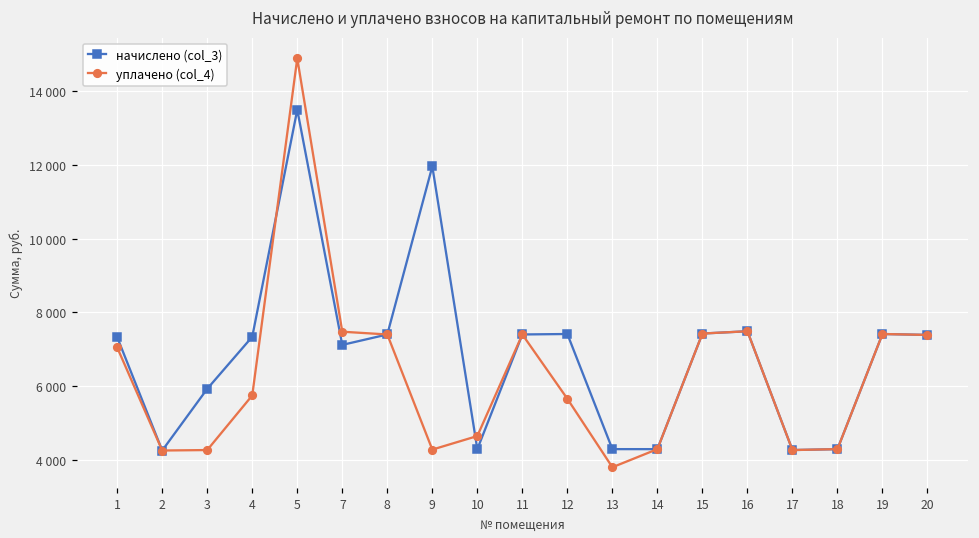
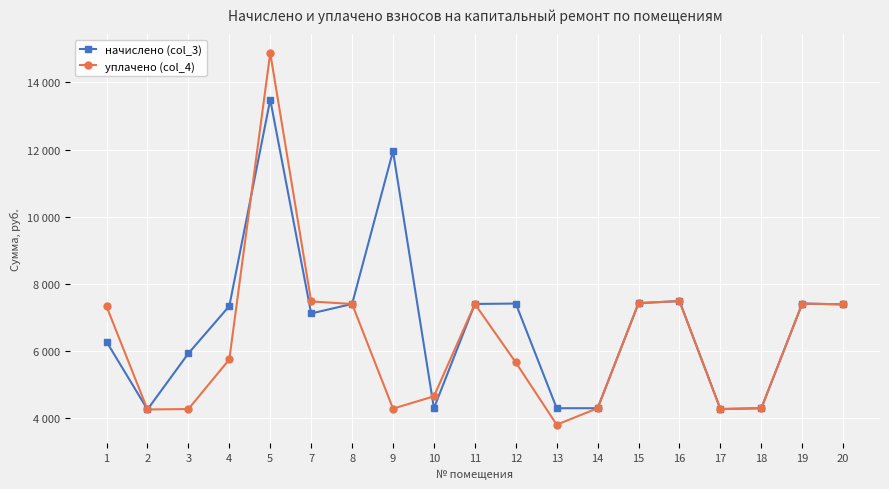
  {
    "начислено (col_3)": {
-     "1": 7300,
+     "1": 6300,
      "3": 5900,
      "4": 7300,
      "5": 13500,
      "7": 7100,
      "9": 12000,
      "10": 4300,
      "12": 7400,
      "13": 4300
    },
    "уплачено (col_4)": {
-     "1": 7000,
+     "1": 7300,
      "3": 4300,
      "4": 5800,
      "5": 14900,
      "7": 7500,
      "9": 4300,
      "10": 4700,
      "12": 5700,
      "13": 3800
    }
  }
